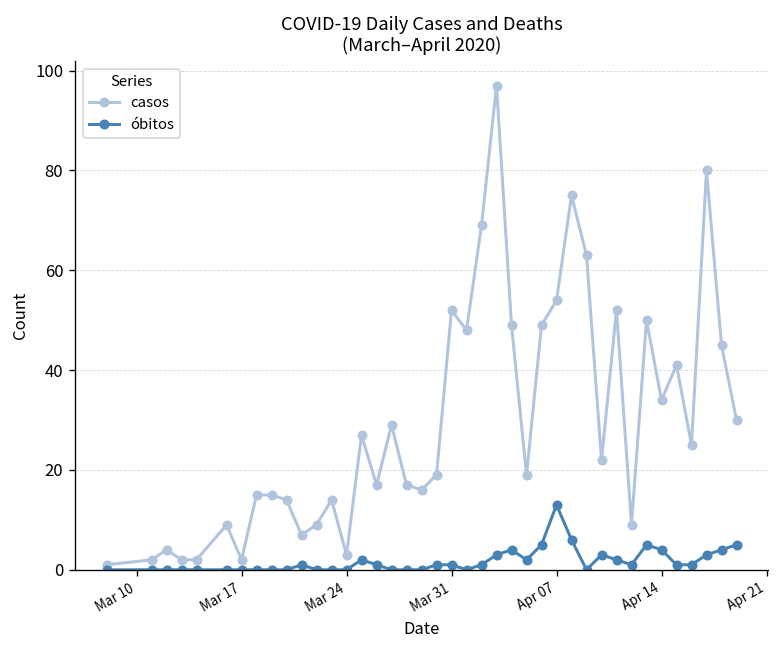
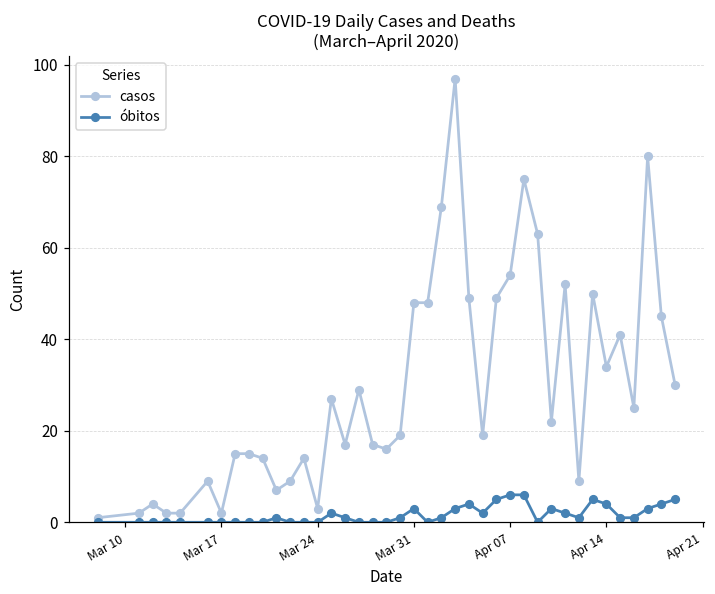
  {
    "casos": {
      "Mar 17": 2,
      "Mar 24": 3,
-     "Mar 31": 52,
+     "Mar 31": 48,
      "Apr 07": 54,
      "Apr 14": 34
    },
    "óbitos": {
      "Mar 17": 0,
      "Mar 24": 0,
-     "Mar 31": 1,
-     "Apr 07": 13,
+     "Mar 31": 3,
+     "Apr 07": 6,
      "Apr 14": 4
    }
  }
